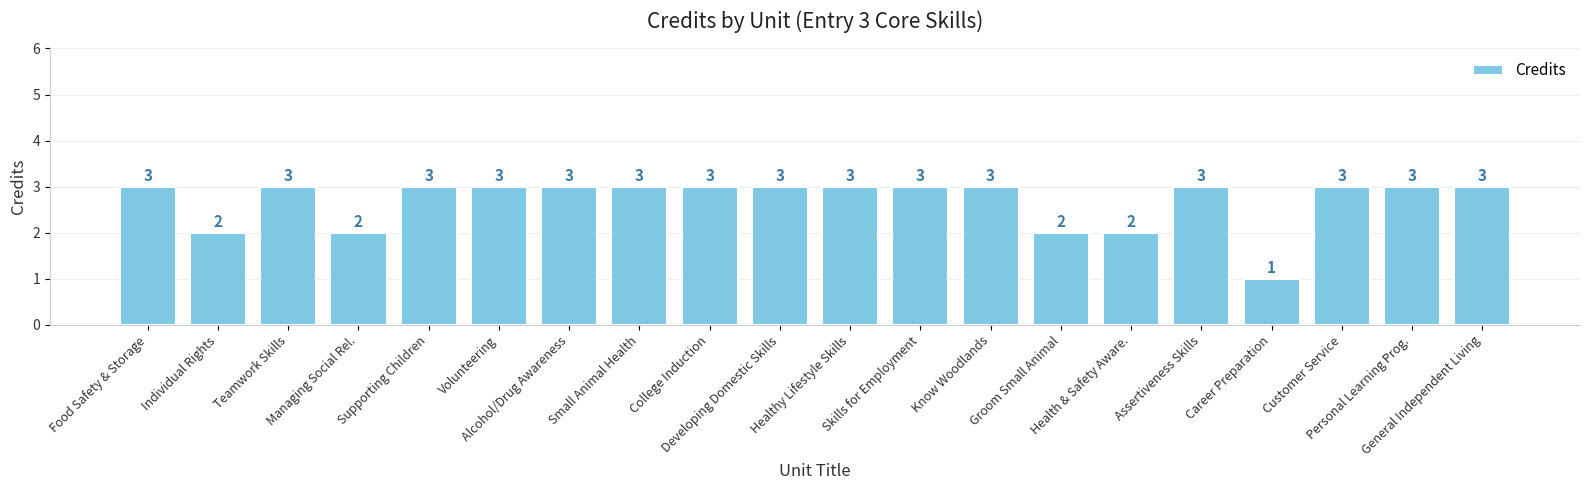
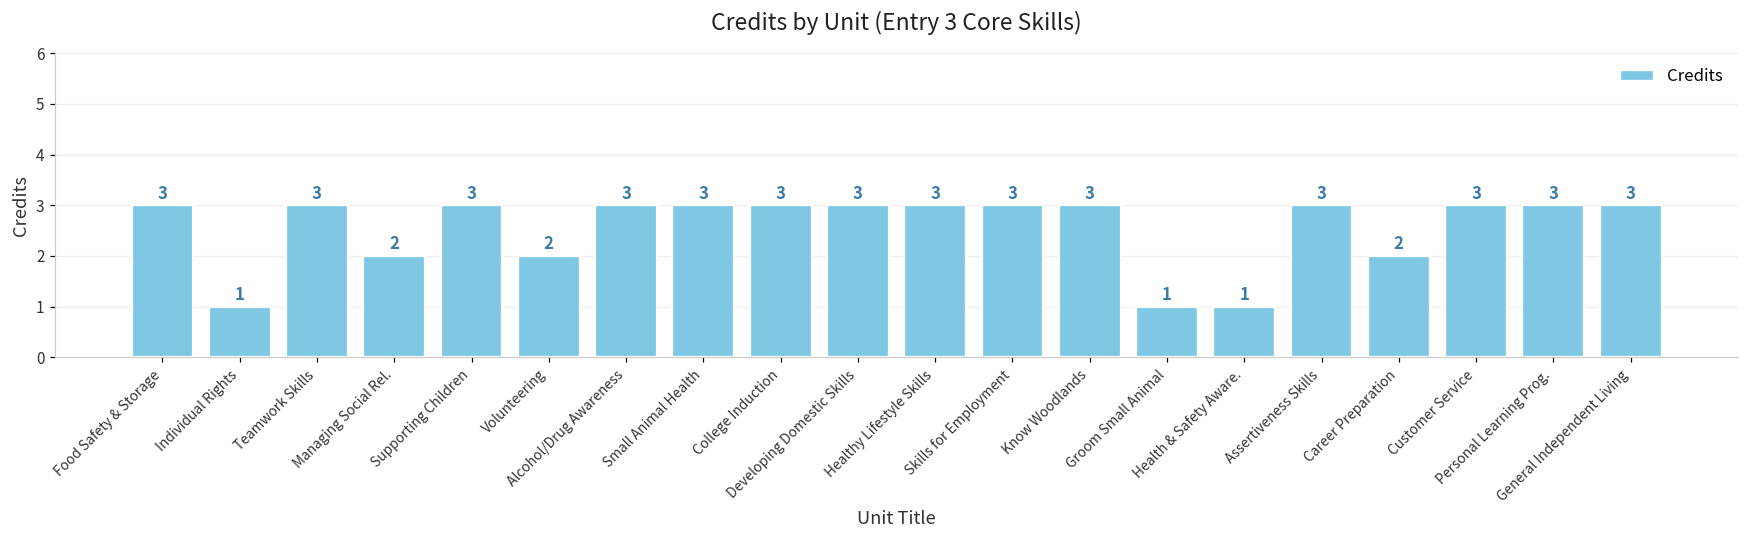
  {
    "Food Safety & Storage": 3,
-   "Individual Rights": 2,
+   "Individual Rights": 1,
    "Teamwork Skills": 3,
    "Managing Social Rel.": 2,
    "Supporting Children": 3,
-   "Volunteering": 3,
+   "Volunteering": 2,
    "Alcohol/Drug Awareness": 3,
    "Small Animal Health": 3,
    "College Induction": 3,
    "Developing Domestic Skills": 3,
    "Healthy Lifestyle Skills": 3,
    "Skills for Employment": 3,
    "Know Woodlands": 3,
-   "Groom Small Animal": 2,
-   "Health & Safety Aware.": 2,
+   "Groom Small Animal": 1,
+   "Health & Safety Aware.": 1,
    "Assertiveness Skills": 3,
-   "Career Preparation": 1,
+   "Career Preparation": 2,
    "Customer Service": 3,
    "Personal Learning Prog.": 3,
    "General Independent Living": 3
  }
